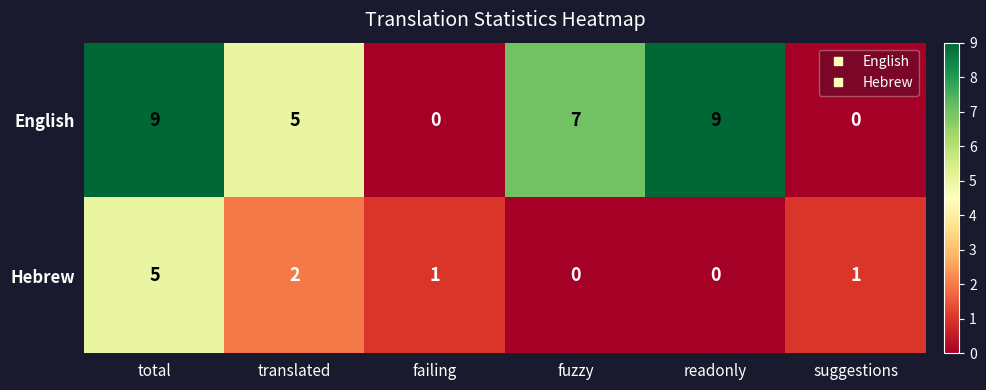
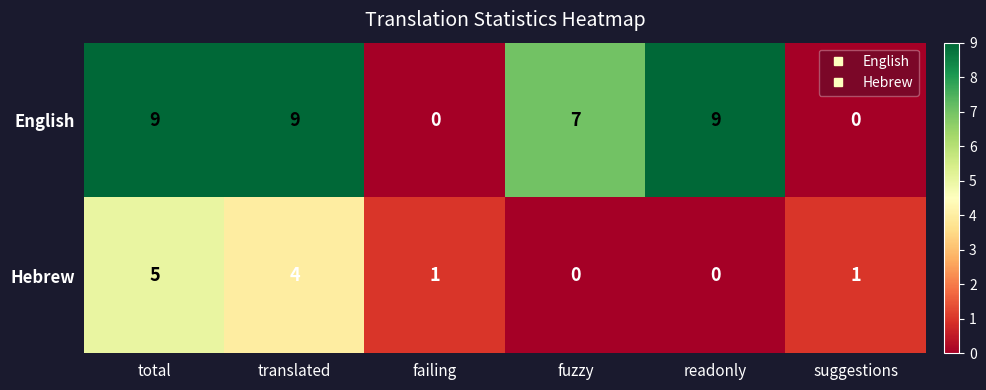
  {
    "English": {
      "total": 9,
-     "translated": 5,
+     "translated": 9,
      "failing": 0,
      "fuzzy": 7,
      "readonly": 9,
      "suggestions": 0
    },
    "Hebrew": {
      "total": 5,
-     "translated": 2,
+     "translated": 4,
      "failing": 1,
      "fuzzy": 0,
      "readonly": 0,
      "suggestions": 1
    }
  }
